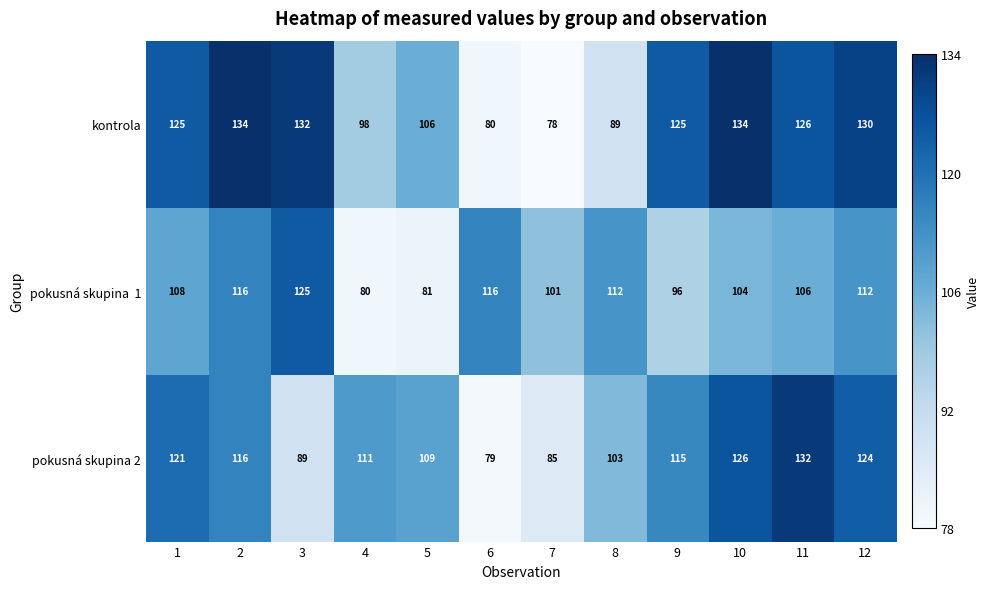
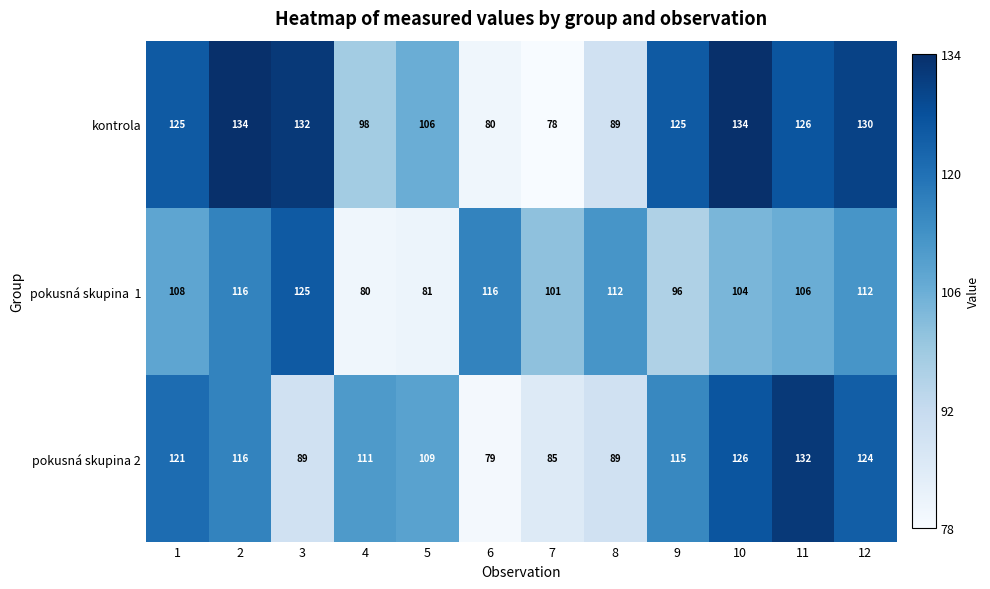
  {
    "kontrola": {
      "1": 125,
      "2": 134,
      "3": 132,
      "4": 98,
      "5": 106,
      "6": 80,
      "7": 78,
      "8": 89,
      "9": 125,
      "10": 134,
      "11": 126,
      "12": 130
    },
    "pokusná skupina 1": {
      "1": 108,
      "2": 116,
      "3": 125,
      "4": 80,
      "5": 81,
      "6": 116,
      "7": 101,
      "8": 112,
      "9": 96,
      "10": 104,
      "11": 106,
      "12": 112
    },
    "pokusná skupina 2": {
      "1": 121,
      "2": 116,
      "3": 89,
      "4": 111,
      "5": 109,
      "6": 79,
      "7": 85,
-     "8": 103,
+     "8": 89,
      "9": 115,
      "10": 126,
      "11": 132,
      "12": 124
    }
  }
